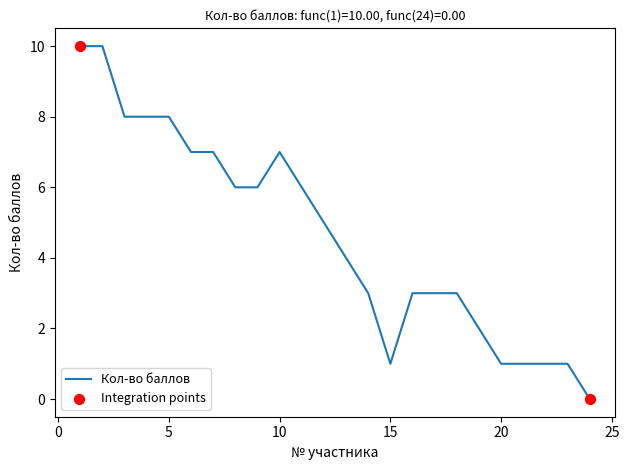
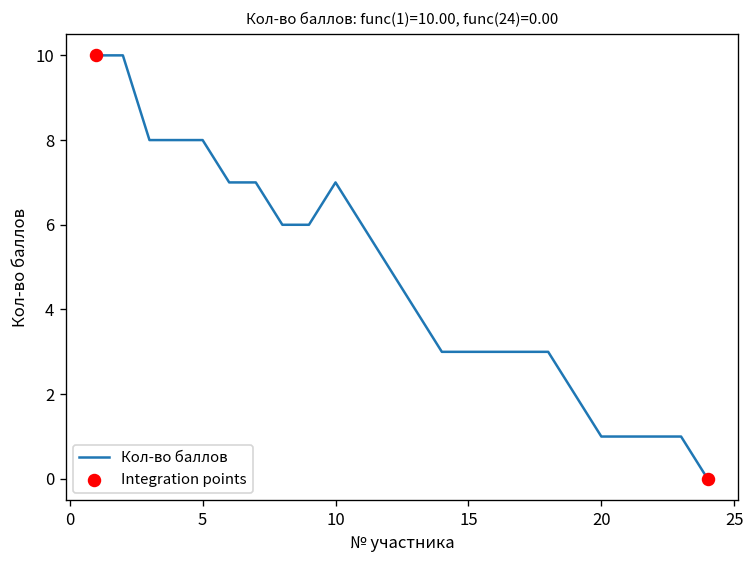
  {
    "Кол-во баллов": {
      "5": 8,
      "10": 7,
-     "15": 1,
+     "15": 3,
      "20": 1
    }
  }
